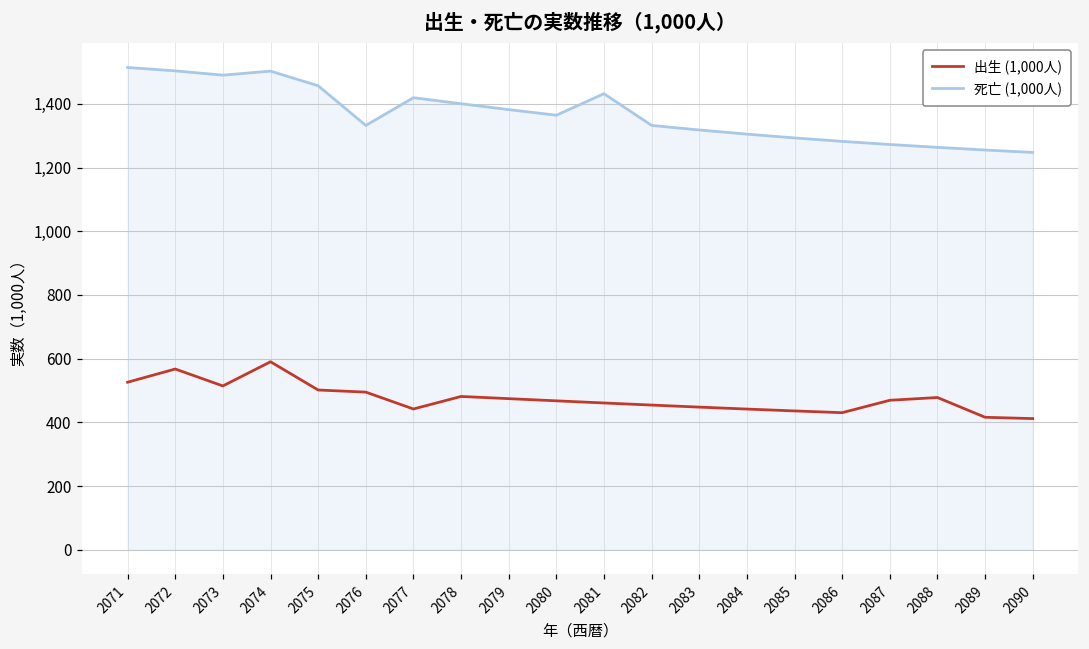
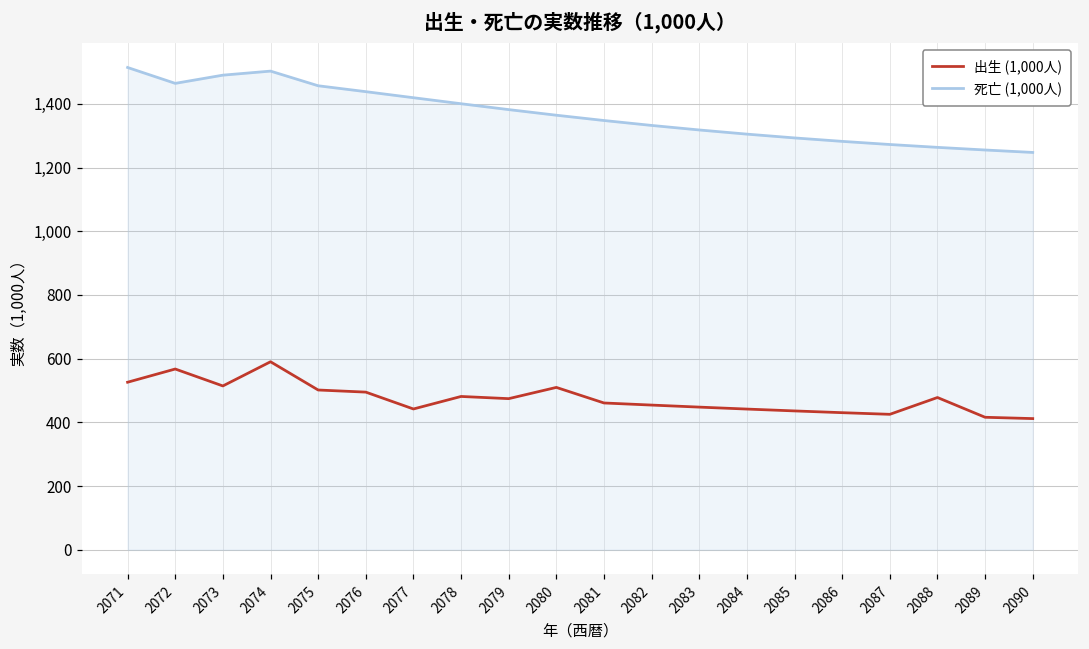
  {
    "出生 (1,000人)": {
      "2071": "530",
      "2072": "570",
      "2073": "510",
      "2074": "590",
      "2075": "500",
      "2076": "500",
      "2077": "440",
      "2078": "480",
      "2079": "470",
-     "2080": "470",
+     "2080": "510",
      "2081": "460",
      "2082": "450",
      "2083": "450",
      "2084": "440",
      "2085": "440",
      "2086": "430",
-     "2087": "470",
+     "2087": "430",
      "2088": "480",
      "2089": "420",
      "2090": "410"
    },
    "死亡 (1,000人)": {
      "2071": "1,510",
-     "2072": "1,500",
+     "2072": "1,460",
      "2073": "1,490",
      "2074": "1,500",
      "2075": "1,460",
-     "2076": "1,330",
+     "2076": "1,440",
      "2077": "1,420",
      "2078": "1,400",
      "2079": "1,380",
      "2080": "1,360",
-     "2081": "1,430",
+     "2081": "1,350",
      "2082": "1,330",
      "2083": "1,320",
      "2084": "1,310",
      "2085": "1,290",
      "2086": "1,280",
      "2087": "1,270",
      "2088": "1,260",
      "2089": "1,260",
      "2090": "1,250"
    }
  }
